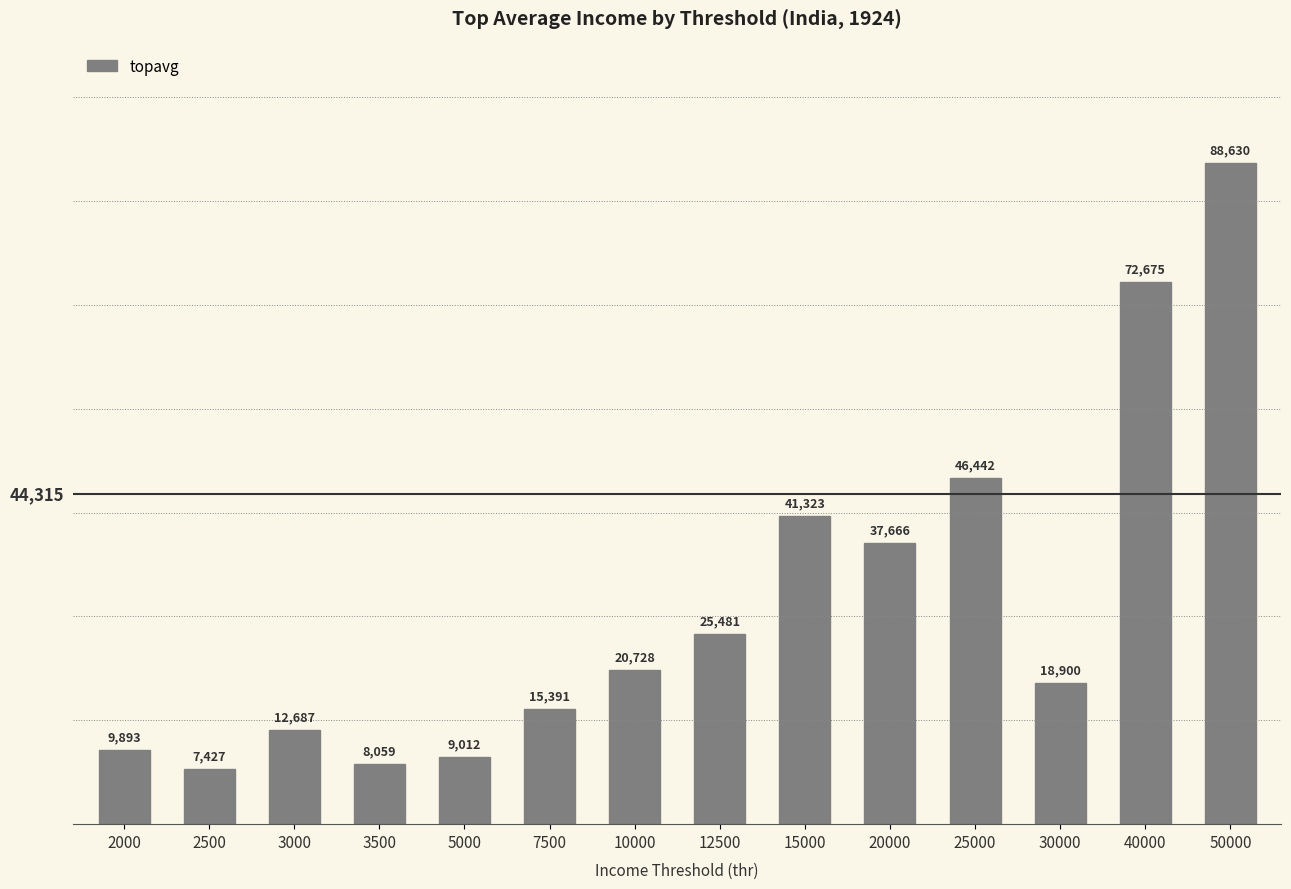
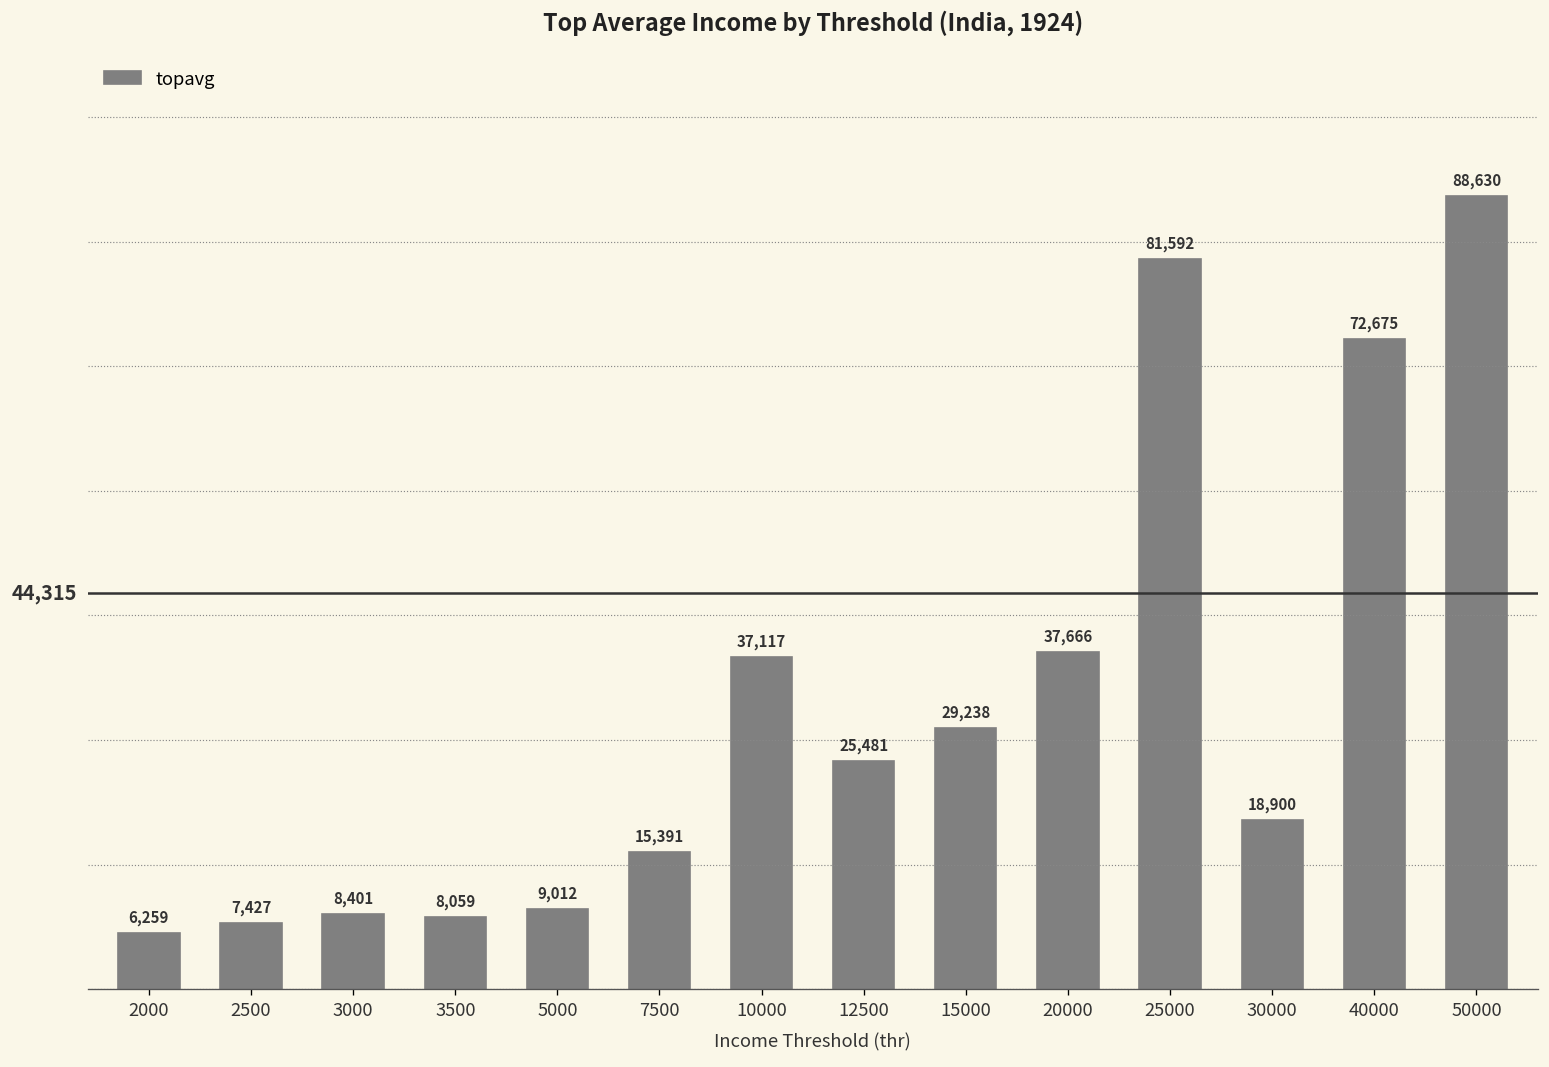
  {
-   "2000": "9,893",
+   "2000": "6,259",
    "2500": "7,427",
-   "3000": "12,687",
+   "3000": "8,401",
    "3500": "8,059",
    "5000": "9,012",
    "7500": "15,391",
-   "10000": "20,728",
+   "10000": "37,117",
    "12500": "25,481",
-   "15000": "41,323",
+   "15000": "29,238",
    "20000": "37,666",
-   "25000": "46,442",
+   "25000": "81,592",
    "30000": "18,900",
    "40000": "72,675",
    "50000": "88,630"
  }
